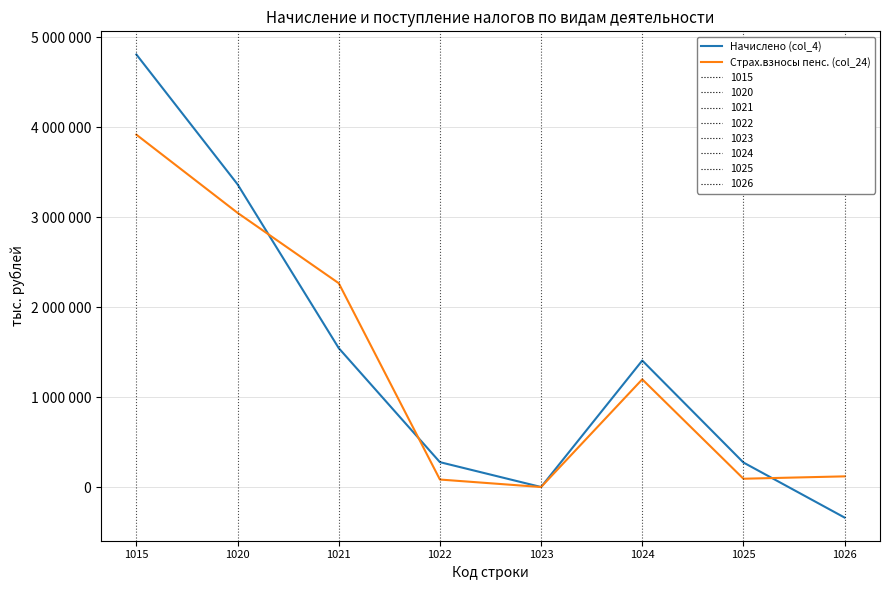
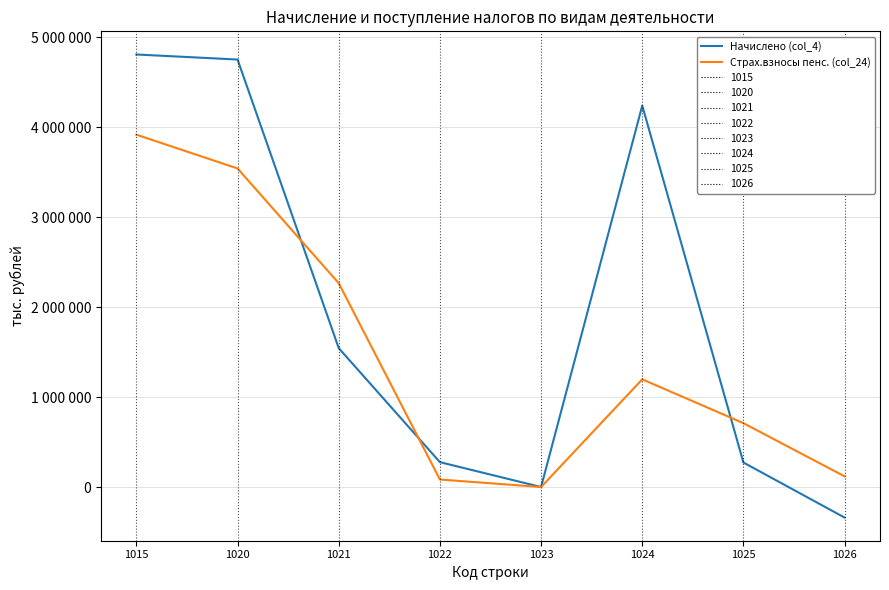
  {
    "Начислено (col_4)": {
      "1015": 4800000,
-     "1020": 3400000,
+     "1020": 4800000,
      "1021": 1500000,
      "1022": 300000,
-     "1024": 1400000,
+     "1024": 4200000,
      "1025": 300000,
      "1026": -300000
    },
    "Страх.взносы пенс. (col_24)": {
      "1015": 3900000,
-     "1020": 3000000,
+     "1020": 3500000,
      "1021": 2300000,
      "1022": 100000,
      "1024": 1200000,
-     "1025": 100000,
+     "1025": 700000,
      "1026": 100000
    }
  }
